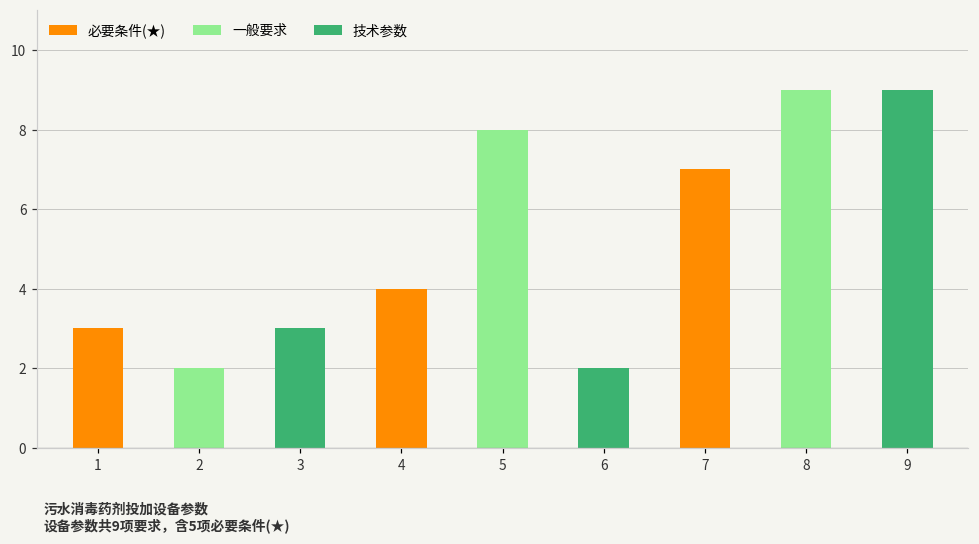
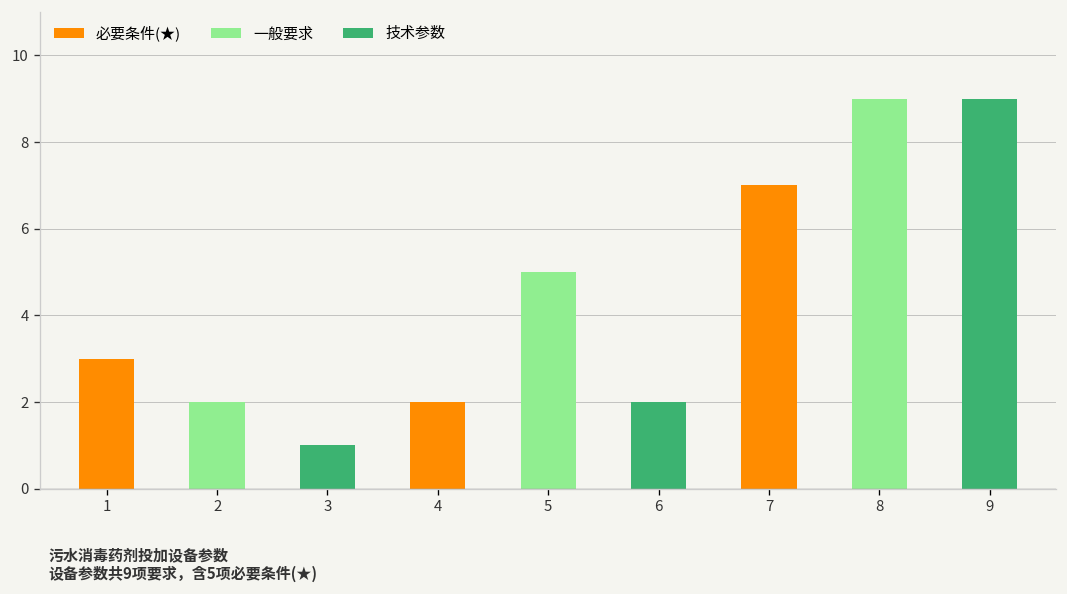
  {
    "1": 3,
    "2": 2,
-   "3": 3,
-   "4": 4,
-   "5": 8,
+   "3": 1,
+   "4": 2,
+   "5": 5,
    "6": 2,
    "7": 7,
    "8": 9,
    "9": 9
  }
